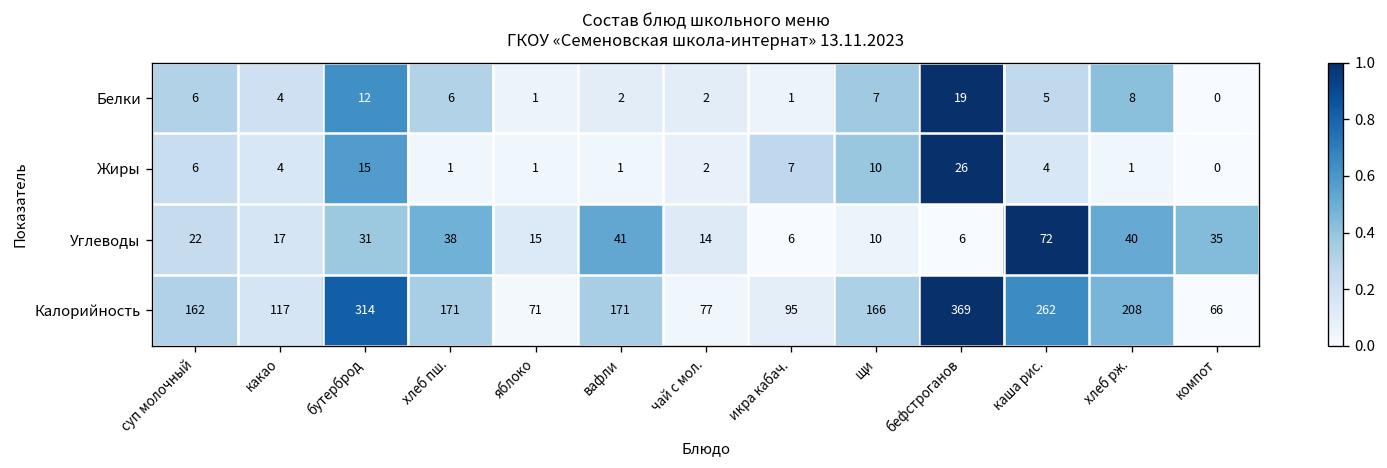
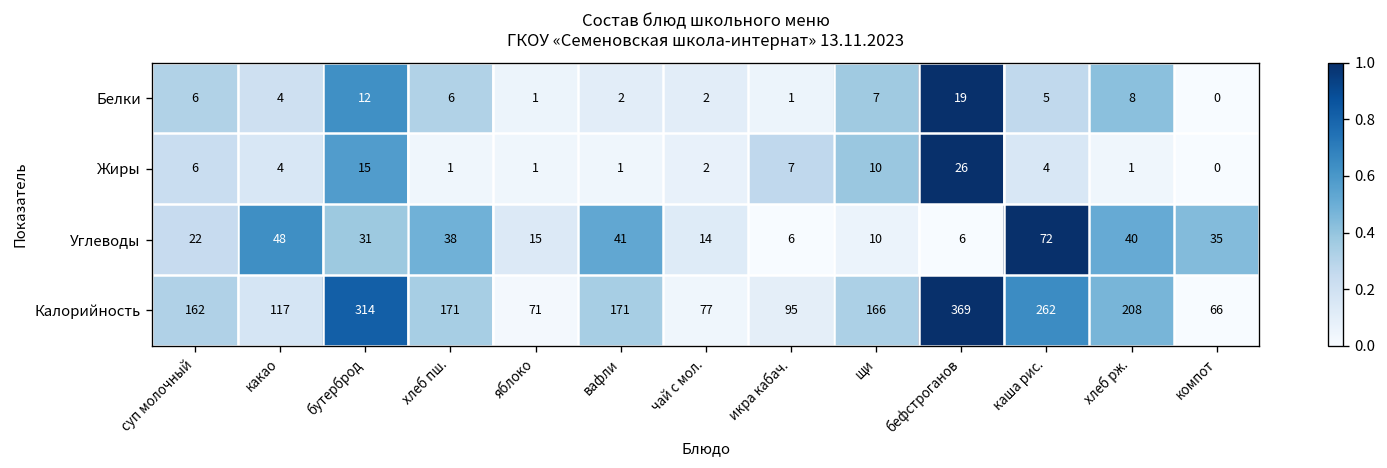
  {
    "Белки": {
      "суп молочный": 6,
      "какао": 4,
      "бутерброд": 12,
      "хлеб пш.": 6,
      "яблоко": 1,
      "вафли": 2,
      "чай с мол.": 2,
      "икра кабач.": 1,
      "щи": 7,
      "бефстроганов": 19,
      "каша рис.": 5,
      "хлеб рж.": 8,
      "компот": 0
    },
    "Жиры": {
      "суп молочный": 6,
      "какао": 4,
      "бутерброд": 15,
      "хлеб пш.": 1,
      "яблоко": 1,
      "вафли": 1,
      "чай с мол.": 2,
      "икра кабач.": 7,
      "щи": 10,
      "бефстроганов": 26,
      "каша рис.": 4,
      "хлеб рж.": 1,
      "компот": 0
    },
    "Углеводы": {
      "суп молочный": 22,
-     "какао": 17,
+     "какао": 48,
      "бутерброд": 31,
      "хлеб пш.": 38,
      "яблоко": 15,
      "вафли": 41,
      "чай с мол.": 14,
      "икра кабач.": 6,
      "щи": 10,
      "бефстроганов": 6,
      "каша рис.": 72,
      "хлеб рж.": 40,
      "компот": 35
    },
    "Калорийность": {
      "суп молочный": 162,
      "какао": 117,
      "бутерброд": 314,
      "хлеб пш.": 171,
      "яблоко": 71,
      "вафли": 171,
      "чай с мол.": 77,
      "икра кабач.": 95,
      "щи": 166,
      "бефстроганов": 369,
      "каша рис.": 262,
      "хлеб рж.": 208,
      "компот": 66
    }
  }
